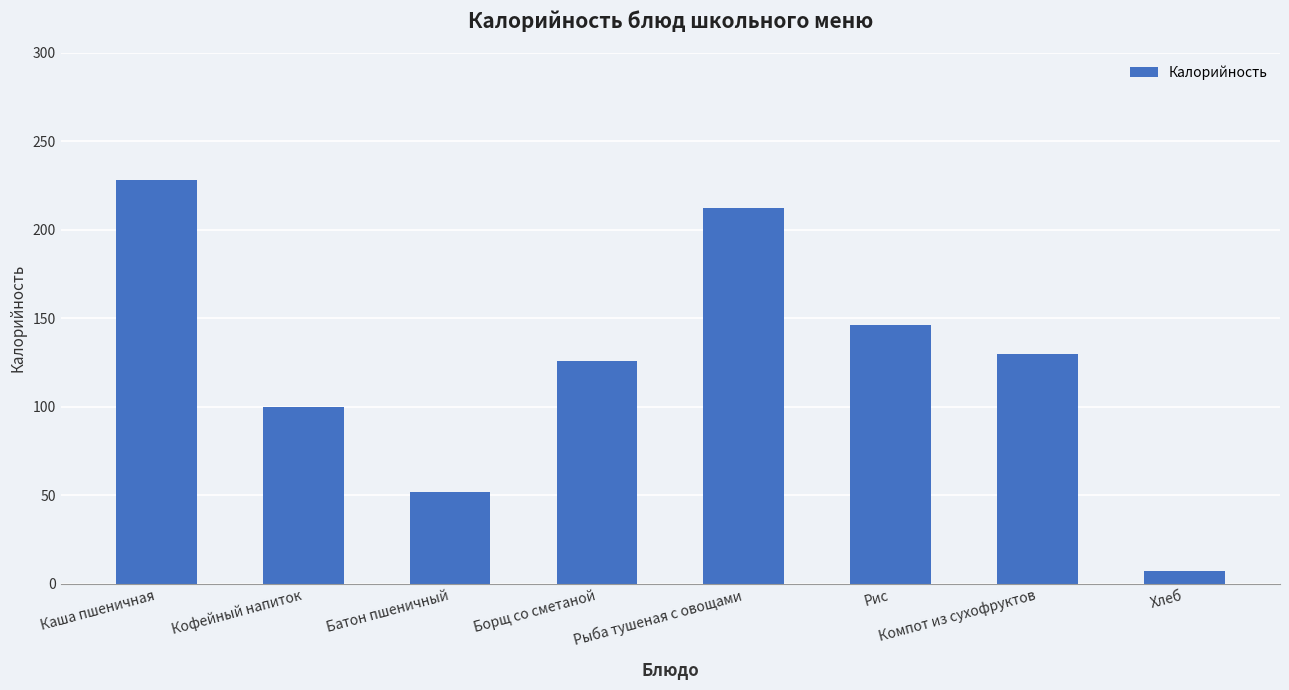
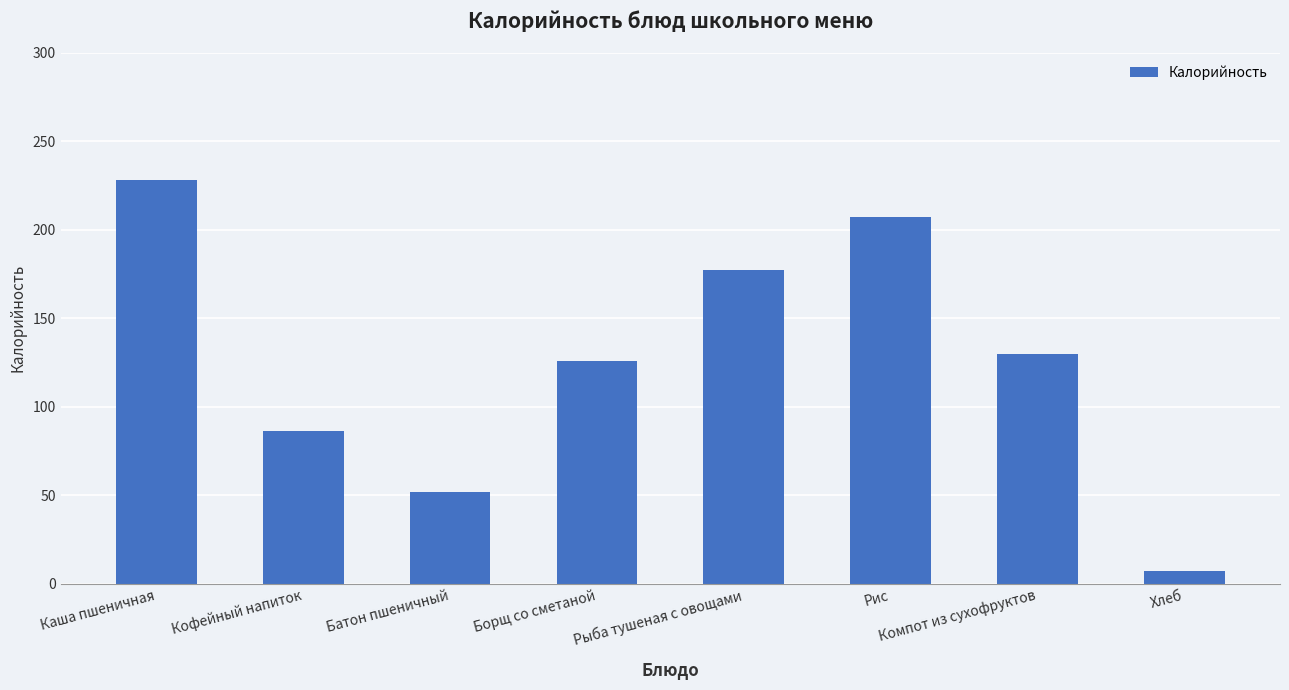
  {
    "Каша пшеничная": 228,
-   "Кофейный напиток": 100,
+   "Кофейный напиток": 86,
    "Батон пшеничный": 52,
    "Борщ со сметаной": 126,
-   "Рыба тушеная с овощами": 212,
-   "Рис": 146,
+   "Рыба тушеная с овощами": 177,
+   "Рис": 207,
    "Компот из сухофруктов": 130,
    "Хлеб": 7
  }
